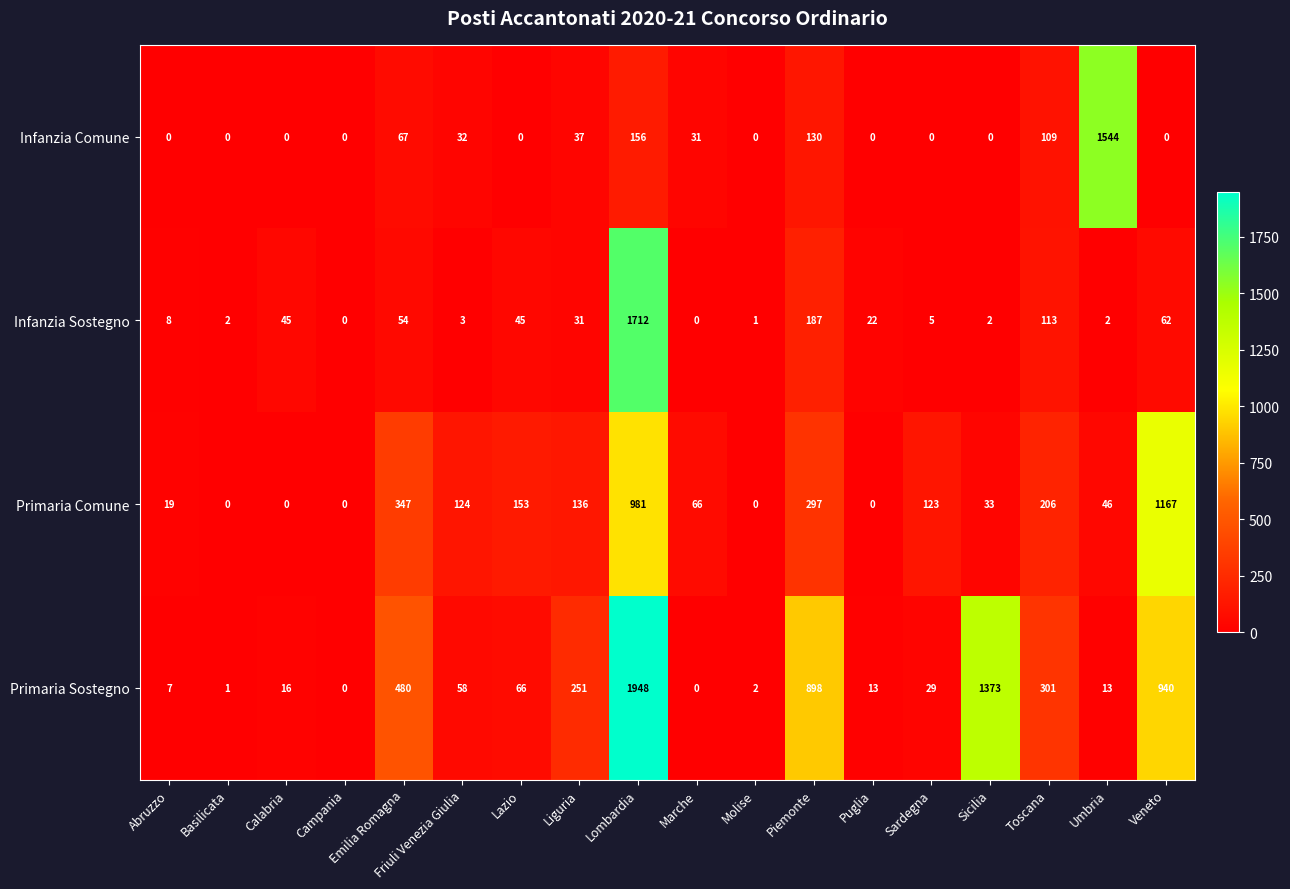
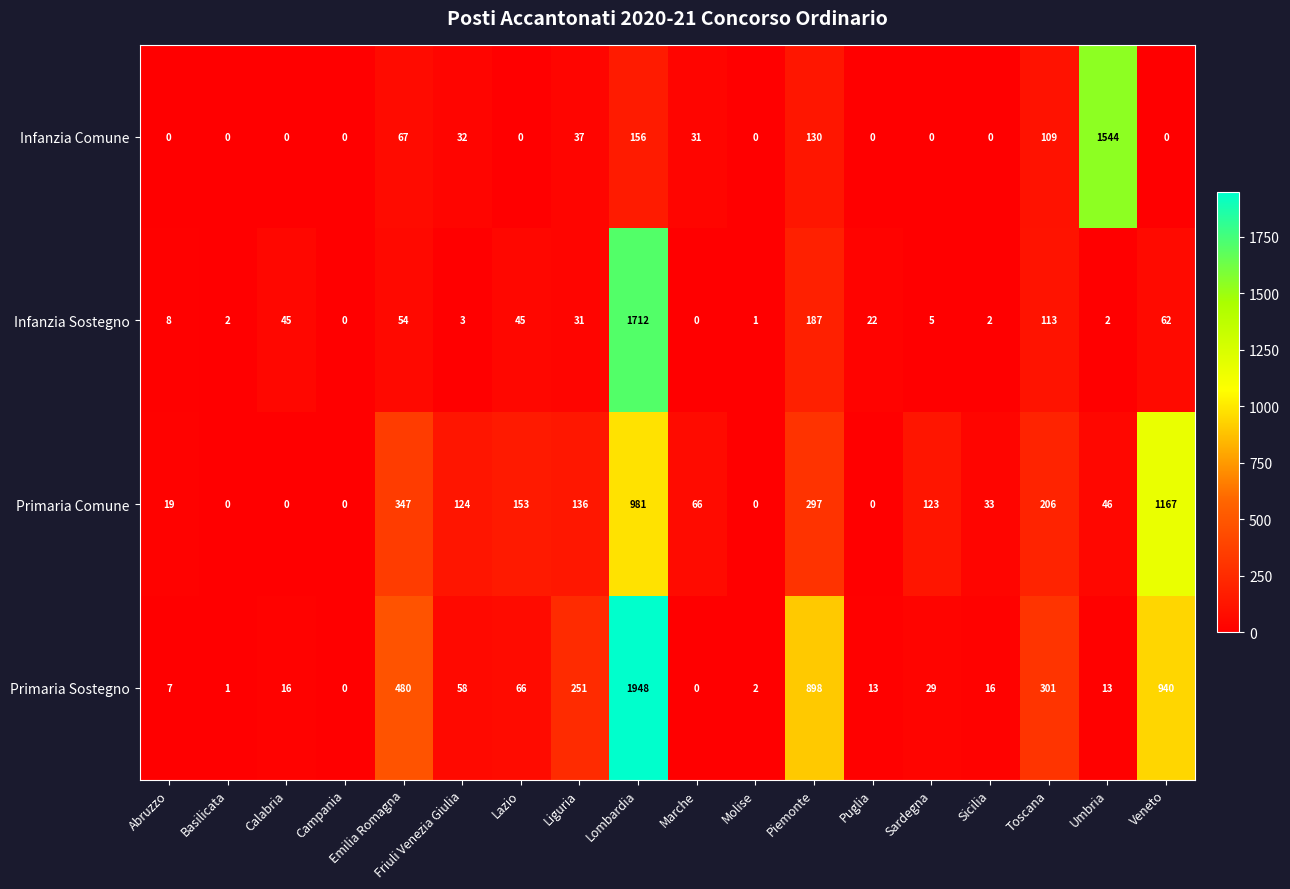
  {
    "Infanzia Comune": {
      "Abruzzo": 0,
      "Basilicata": 0,
      "Calabria": 0,
      "Campania": 0,
      "Emilia Romagna": 67,
      "Friuli Venezia Giulia": 32,
      "Lazio": 0,
      "Liguria": 37,
      "Lombardia": 156,
      "Marche": 31,
      "Molise": 0,
      "Piemonte": 130,
      "Puglia": 0,
      "Sardegna": 0,
      "Sicilia": 0,
      "Toscana": 109,
      "Umbria": 1544,
      "Veneto": 0
    },
    "Infanzia Sostegno": {
      "Abruzzo": 8,
      "Basilicata": 2,
      "Calabria": 45,
      "Campania": 0,
      "Emilia Romagna": 54,
      "Friuli Venezia Giulia": 3,
      "Lazio": 45,
      "Liguria": 31,
      "Lombardia": 1712,
      "Marche": 0,
      "Molise": 1,
      "Piemonte": 187,
      "Puglia": 22,
      "Sardegna": 5,
      "Sicilia": 2,
      "Toscana": 113,
      "Umbria": 2,
      "Veneto": 62
    },
    "Primaria Comune": {
      "Abruzzo": 19,
      "Basilicata": 0,
      "Calabria": 0,
      "Campania": 0,
      "Emilia Romagna": 347,
      "Friuli Venezia Giulia": 124,
      "Lazio": 153,
      "Liguria": 136,
      "Lombardia": 981,
      "Marche": 66,
      "Molise": 0,
      "Piemonte": 297,
      "Puglia": 0,
      "Sardegna": 123,
      "Sicilia": 33,
      "Toscana": 206,
      "Umbria": 46,
      "Veneto": 1167
    },
    "Primaria Sostegno": {
      "Abruzzo": 7,
      "Basilicata": 1,
      "Calabria": 16,
      "Campania": 0,
      "Emilia Romagna": 480,
      "Friuli Venezia Giulia": 58,
      "Lazio": 66,
      "Liguria": 251,
      "Lombardia": 1948,
      "Marche": 0,
      "Molise": 2,
      "Piemonte": 898,
      "Puglia": 13,
      "Sardegna": 29,
-     "Sicilia": 1373,
+     "Sicilia": 16,
      "Toscana": 301,
      "Umbria": 13,
      "Veneto": 940
    }
  }
